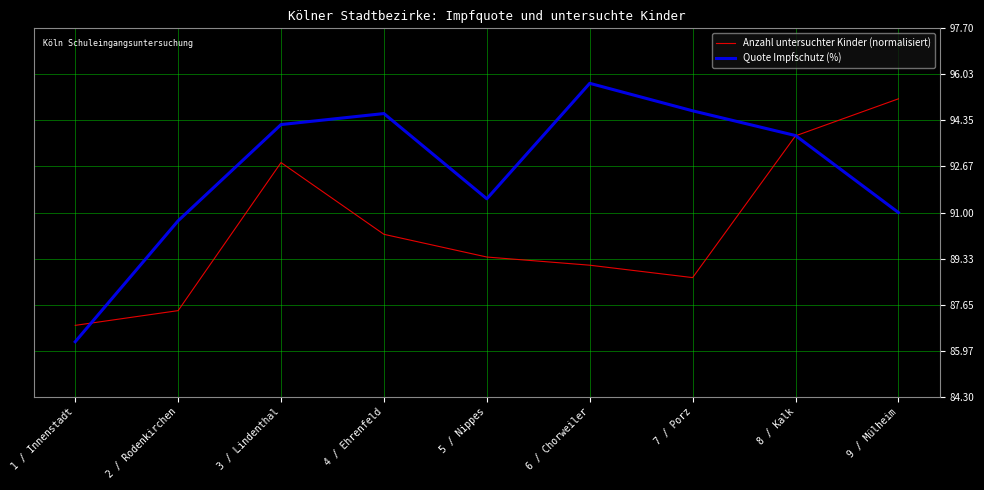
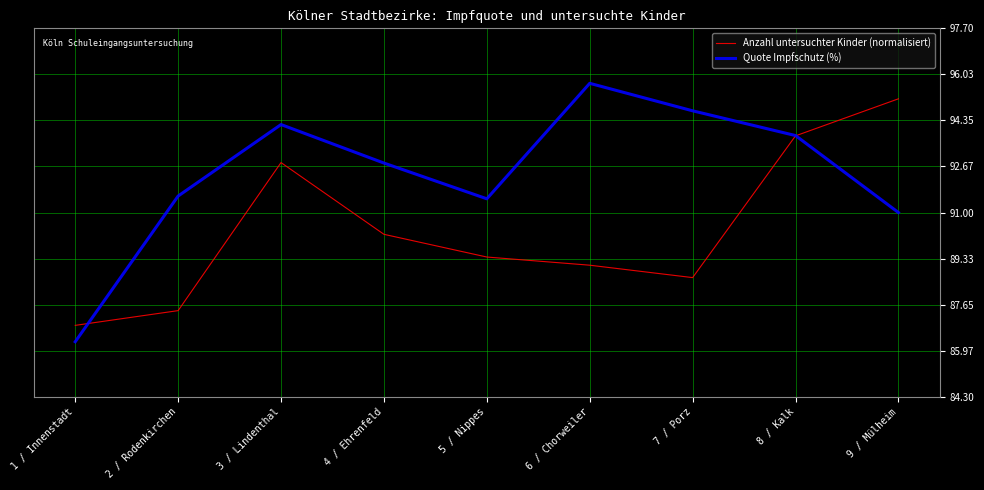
  {
    "Anzahl untersuchter Kinder (normalisiert)": {
      "1 / Innenstadt": 86.9,
      "2 / Rodenkirchen": 87.4,
      "3 / Lindenthal": 92.8,
      "4 / Ehrenfeld": 90.2,
      "5 / Nippes": 89.4,
      "6 / Chorweiler": 89.1,
      "7 / Porz": 88.6,
      "9 / Mülheim": 95.1
    },
    "Quote Impfschutz (%)": {
      "1 / Innenstadt": 86.3,
-     "2 / Rodenkirchen": 90.7,
+     "2 / Rodenkirchen": 91.6,
      "3 / Lindenthal": 94.2,
-     "4 / Ehrenfeld": 94.6,
+     "4 / Ehrenfeld": 92.8,
      "5 / Nippes": 91.5,
      "6 / Chorweiler": 95.7,
      "7 / Porz": 94.7,
      "9 / Mülheim": 91.0
    }
  }
